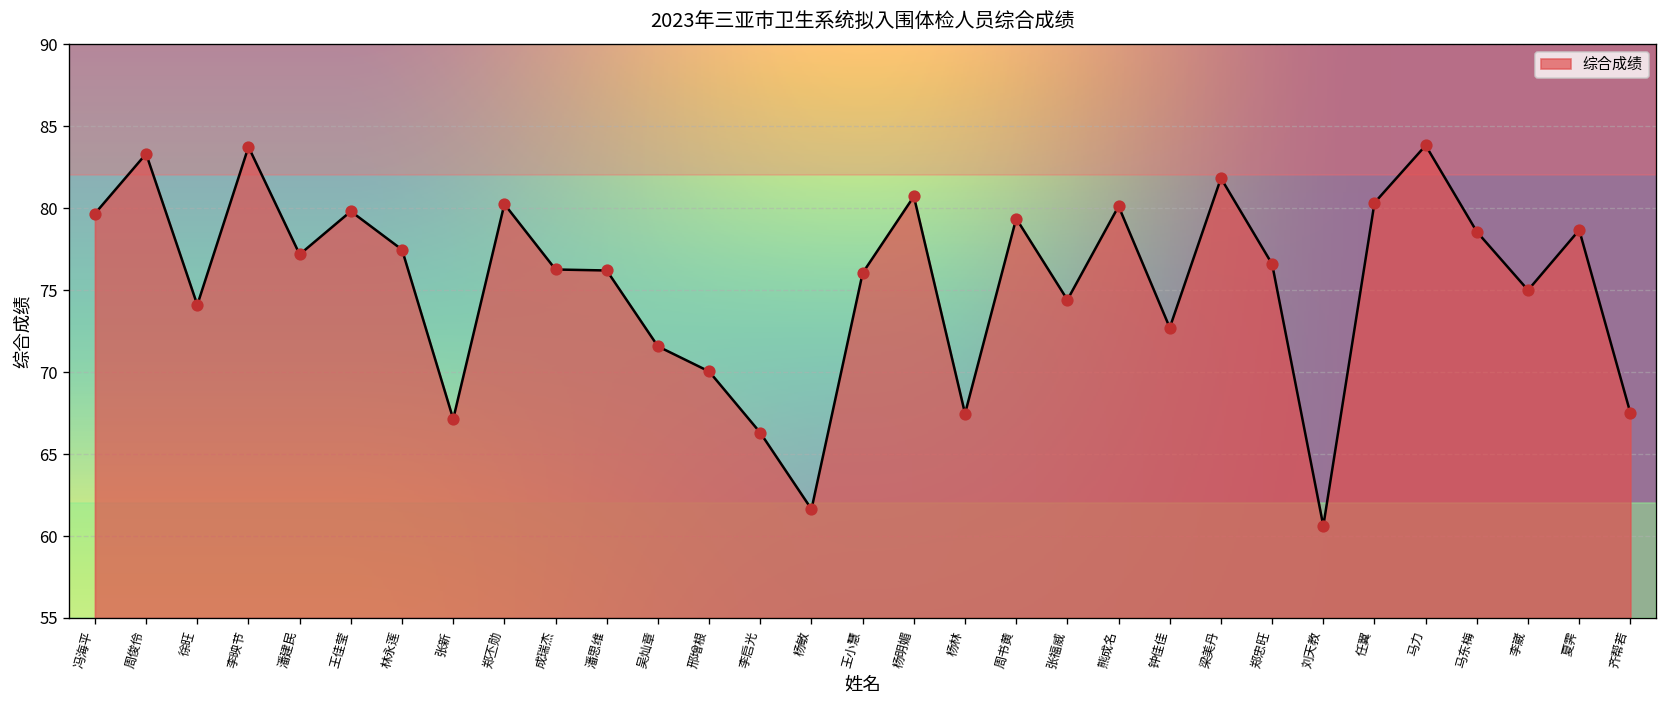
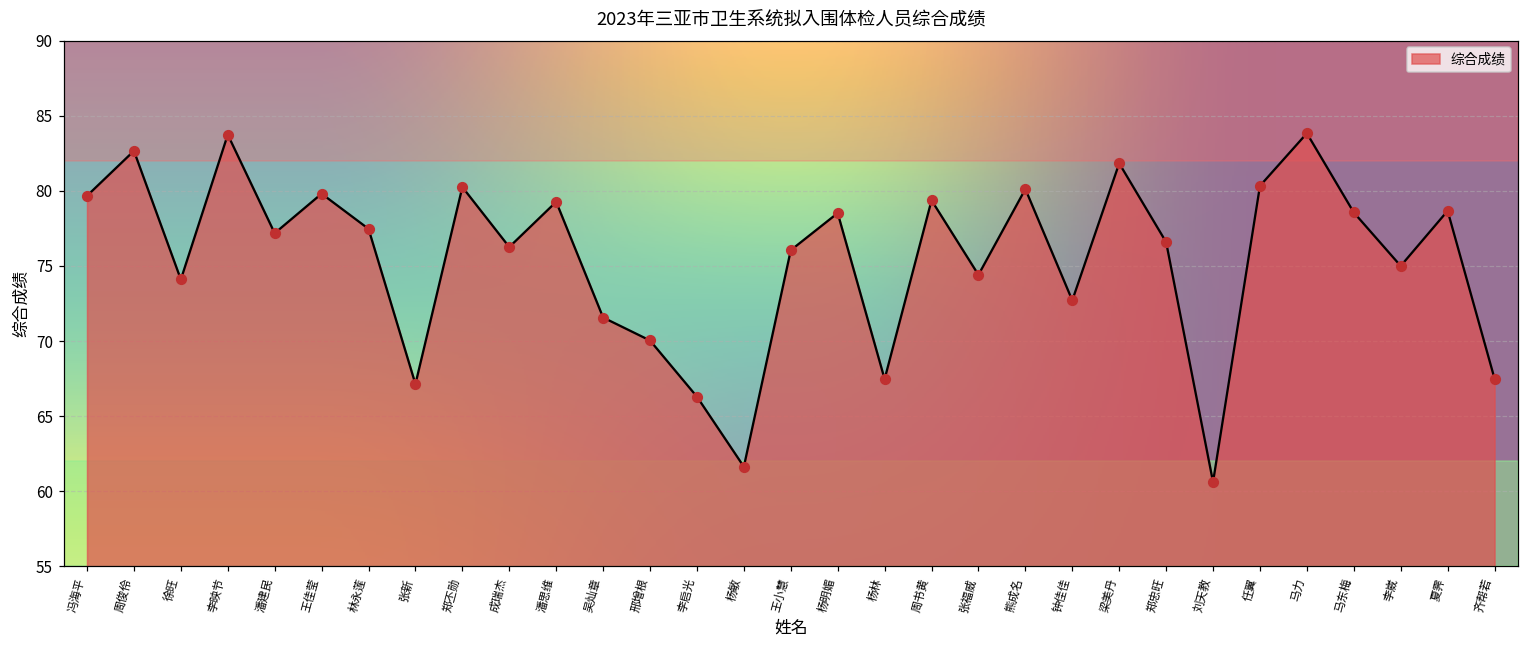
  {
    "冯海平": 79.7,
-   "周俊伶": 83.3,
+   "周俊伶": 82.7,
    "徐旺": 74.1,
    "李映节": 83.7,
    "潘建民": 77.2,
    "王佳莹": 79.8,
    "林永莲": 77.5,
    "张新": 67.1,
    "郑丕勋": 80.3,
    "成瑞杰": 76.3,
-   "潘思维": 76.2,
+   "潘思维": 79.3,
    "吴灿章": 71.6,
    "邢增根": 70.0,
    "李启光": 66.3,
    "王小慧": 76.1,
-   "杨明媚": 80.7,
+   "杨明媚": 78.5,
    "杨林": 67.5,
    "周书黄": 79.4,
    "张福威": 74.4,
    "熊成名": 80.1,
    "钟佳佳": 72.7,
    "梁美丹": 81.8,
    "郑忠旺": 76.6,
    "任翼": 80.3,
    "马力": 83.8,
    "马东梅": 78.6,
    "李崴": 75.0,
    "夏霁": 78.7,
    "齐帮若": 67.5
  }
